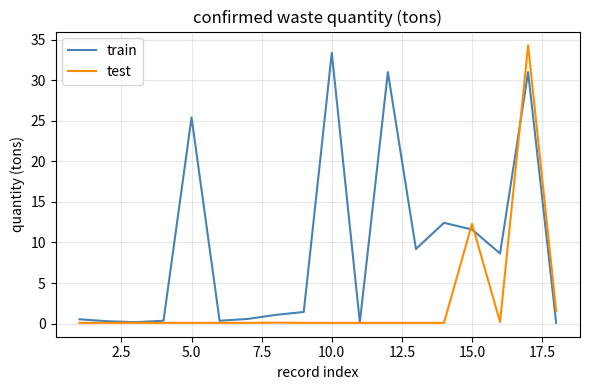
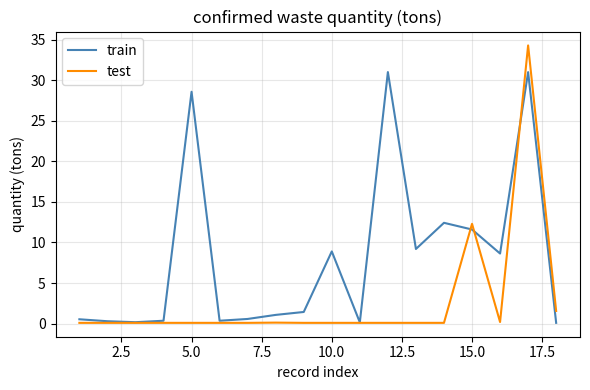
  {
    "train": {
-     "5.0": 25,
-     "10.0": 33,
+     "5.0": 29,
+     "10.0": 9,
      "15.0": 12
    },
    "test": {
      "5.0": 0,
      "10.0": 0,
      "15.0": 12
    }
  }
